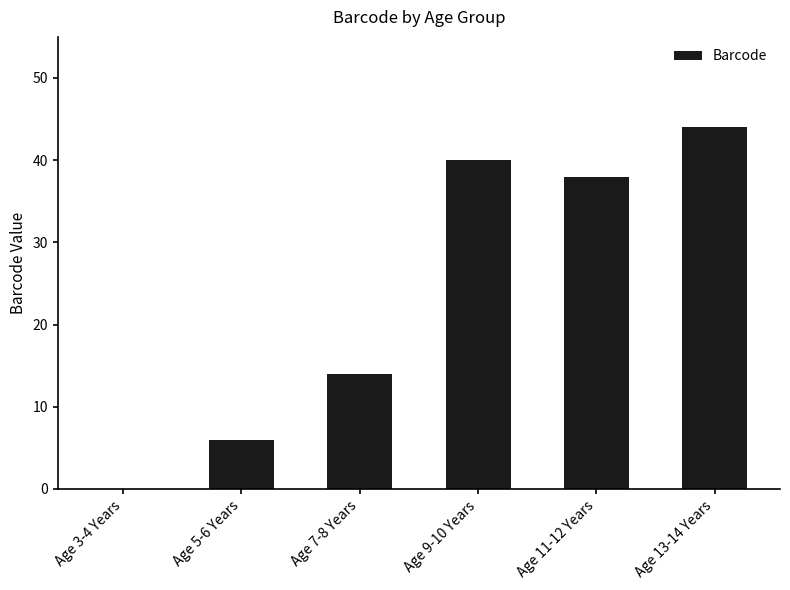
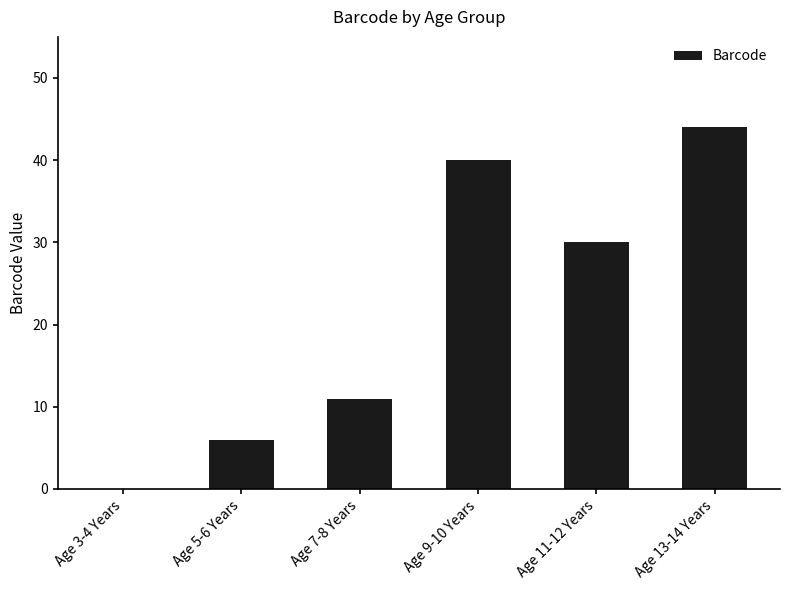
  {
    "Age 3-4 Years": 0,
    "Age 5-6 Years": 6,
-   "Age 7-8 Years": 14,
+   "Age 7-8 Years": 11,
    "Age 9-10 Years": 40,
-   "Age 11-12 Years": 38,
+   "Age 11-12 Years": 30,
    "Age 13-14 Years": 44
  }
